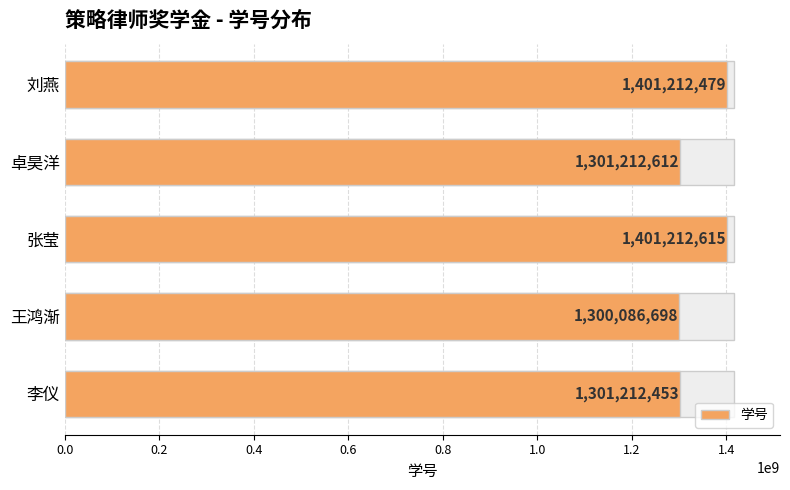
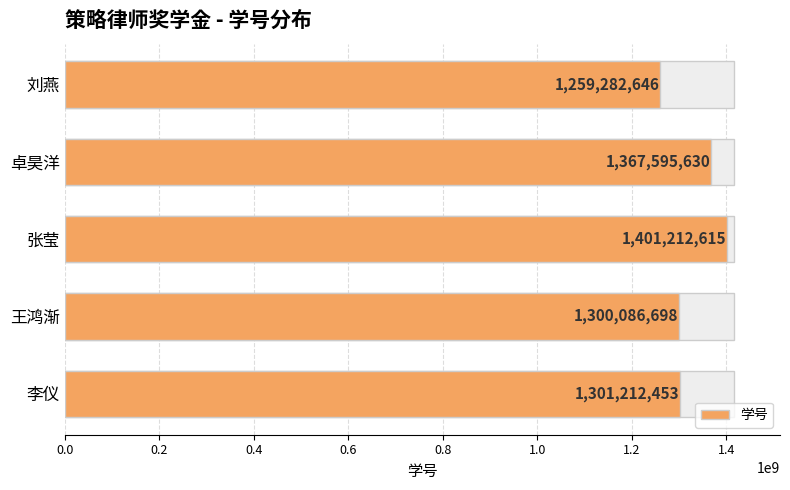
  {
    "学号": {
-     "刘燕": "1,401,212,479",
-     "卓昊洋": "1,301,212,612"
+     "刘燕": "1,259,282,646",
+     "卓昊洋": "1,367,595,630"
    }
  }
